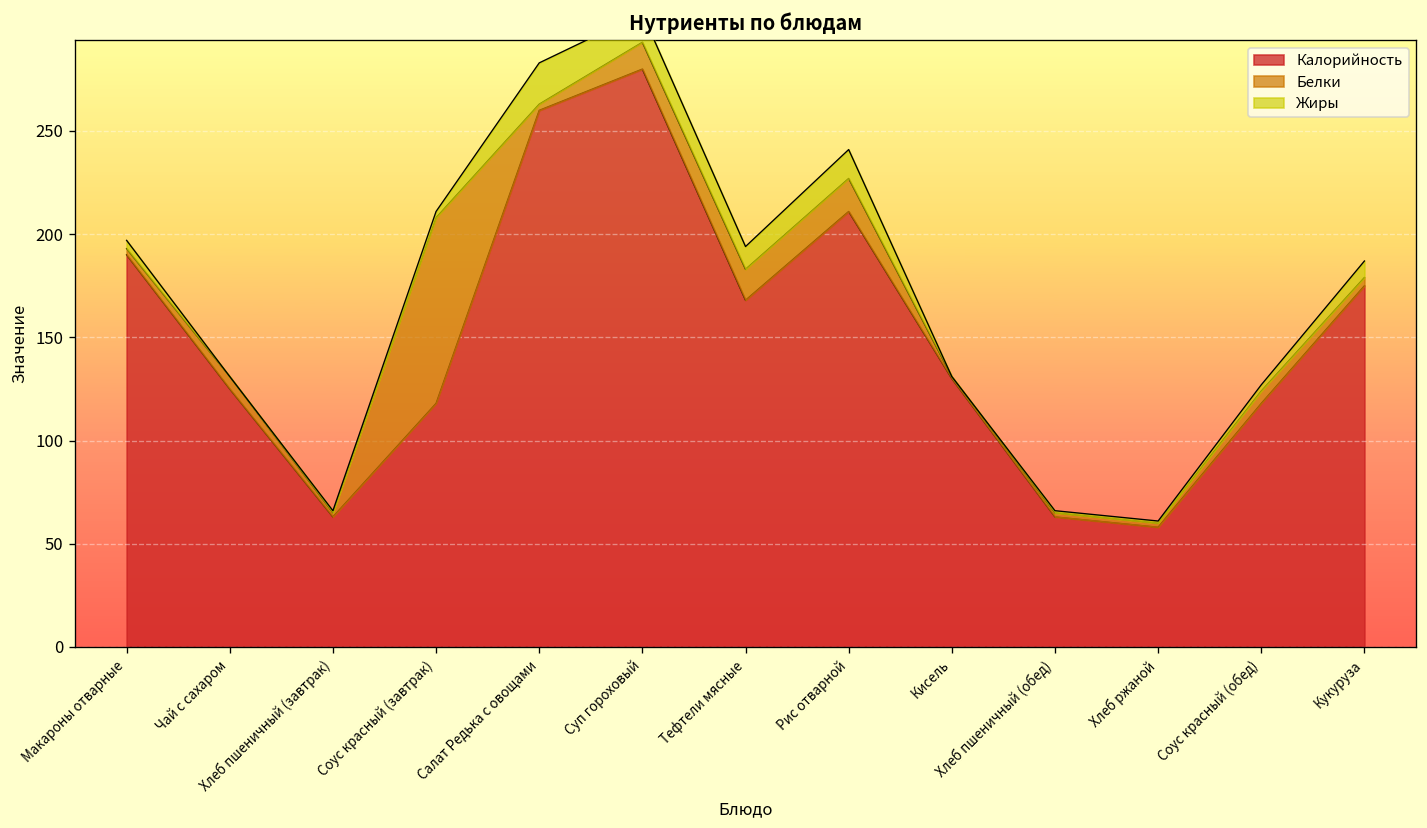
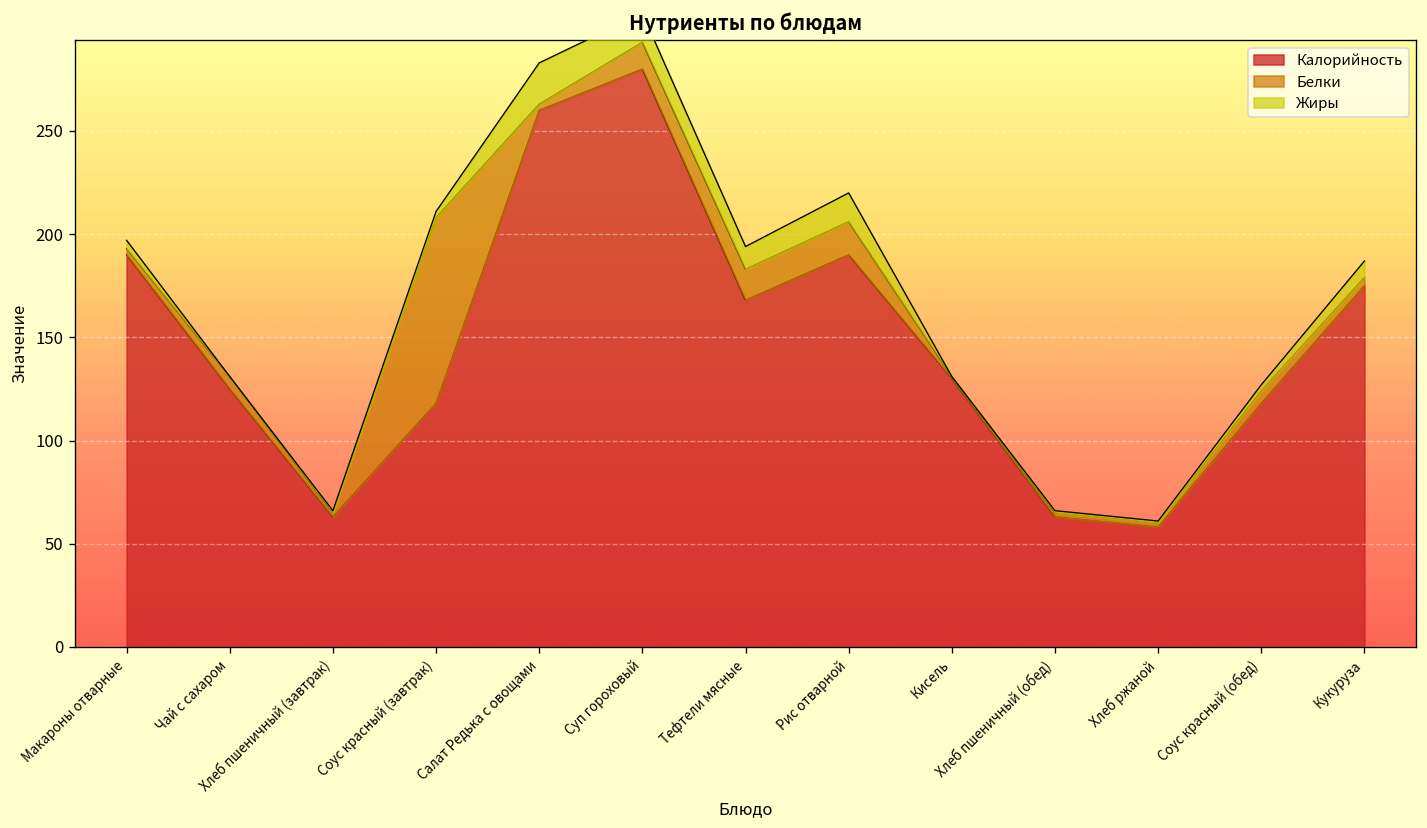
  {
    "Калорийность": {
      "Макароны отварные": 190,
      "Чай с сахаром": 125,
      "Хлеб пшеничный (завтрак)": 63,
      "Соус красный (завтрак)": 118,
      "Салат Редька с овощами": 260,
      "Суп гороховый": 280,
      "Тефтели мясные": 168,
-     "Рис отварной": 211,
+     "Рис отварной": 190,
      "Хлеб пшеничный (обед)": 63,
      "Хлеб ржаной": 58,
      "Соус красный (обед)": 118,
      "Кукуруза": 175
    },
    "Белки": {
      "Макароны отварные": 3,
      "Соус красный (завтрак)": 90,
      "Салат Редька с овощами": 3,
      "Суп гороховый": 13,
      "Тефтели мясные": 15,
      "Рис отварной": 16,
      "Соус красный (обед)": 6,
      "Кукуруза": 4
    },
    "Жиры": {
      "Макароны отварные": 4,
      "Соус красный (завтрак)": 3,
      "Салат Редька с овощами": 20,
      "Тефтели мясные": 11,
      "Рис отварной": 14,
      "Соус красный (обед)": 3,
      "Кукуруза": 8
    }
  }
